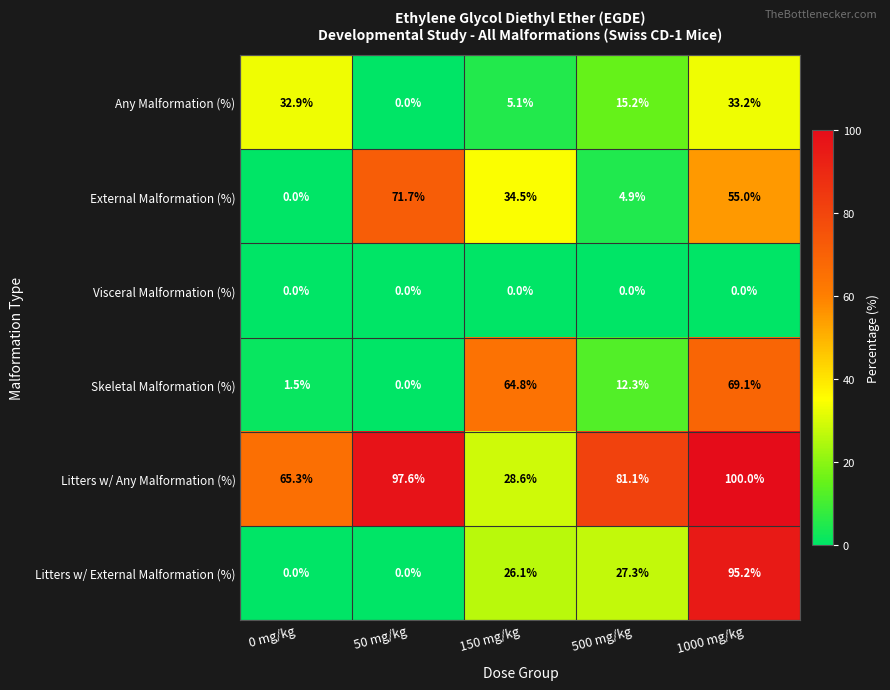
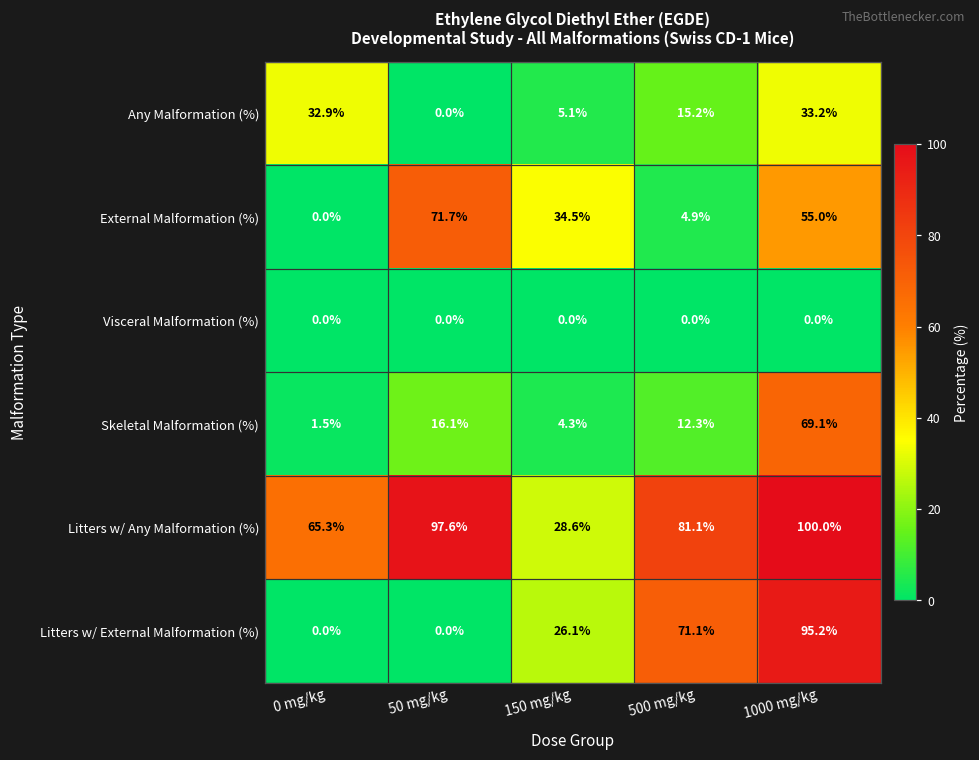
  {
    "Any Malformation (%)": {
      "0 mg/kg": "32.9%",
      "50 mg/kg": "0.0%",
      "150 mg/kg": "5.1%",
      "500 mg/kg": "15.2%",
      "1000 mg/kg": "33.2%"
    },
    "External Malformation (%)": {
      "0 mg/kg": "0.0%",
      "50 mg/kg": "71.7%",
      "150 mg/kg": "34.5%",
      "500 mg/kg": "4.9%",
      "1000 mg/kg": "55.0%"
    },
    "Visceral Malformation (%)": {
      "0 mg/kg": "0.0%",
      "50 mg/kg": "0.0%",
      "150 mg/kg": "0.0%",
      "500 mg/kg": "0.0%",
      "1000 mg/kg": "0.0%"
    },
    "Skeletal Malformation (%)": {
      "0 mg/kg": "1.5%",
-     "50 mg/kg": "0.0%",
-     "150 mg/kg": "64.8%",
+     "50 mg/kg": "16.1%",
+     "150 mg/kg": "4.3%",
      "500 mg/kg": "12.3%",
      "1000 mg/kg": "69.1%"
    },
    "Litters w/ Any Malformation (%)": {
      "0 mg/kg": "65.3%",
      "50 mg/kg": "97.6%",
      "150 mg/kg": "28.6%",
      "500 mg/kg": "81.1%",
      "1000 mg/kg": "100.0%"
    },
    "Litters w/ External Malformation (%)": {
      "0 mg/kg": "0.0%",
      "50 mg/kg": "0.0%",
      "150 mg/kg": "26.1%",
-     "500 mg/kg": "27.3%",
+     "500 mg/kg": "71.1%",
      "1000 mg/kg": "95.2%"
    }
  }
